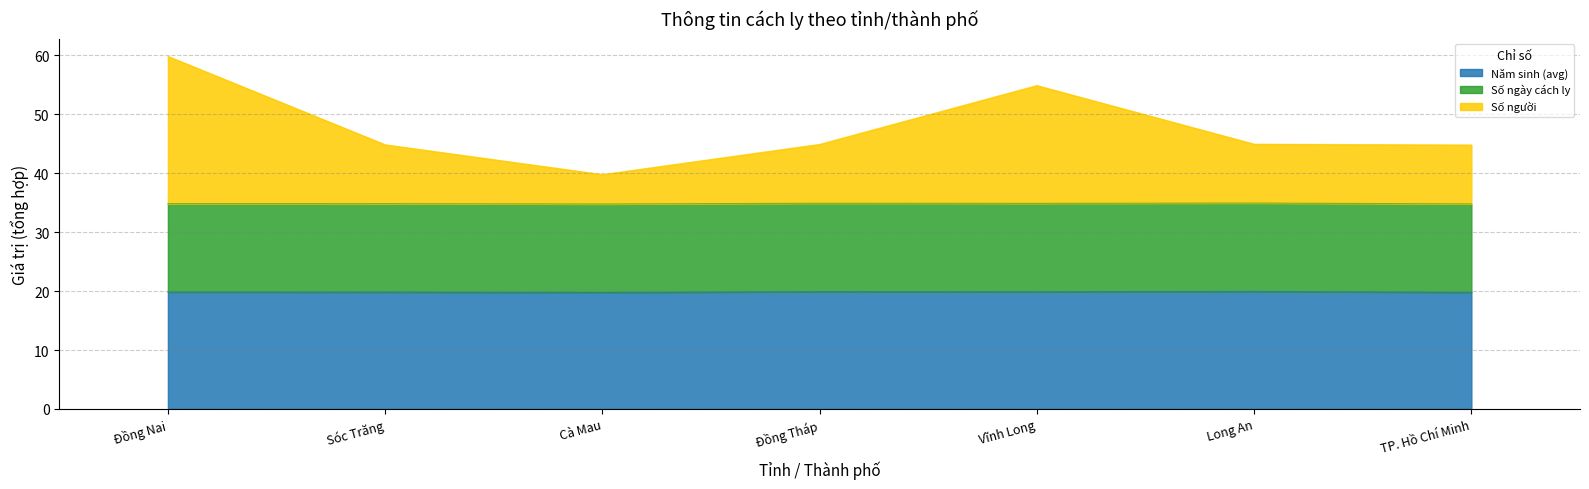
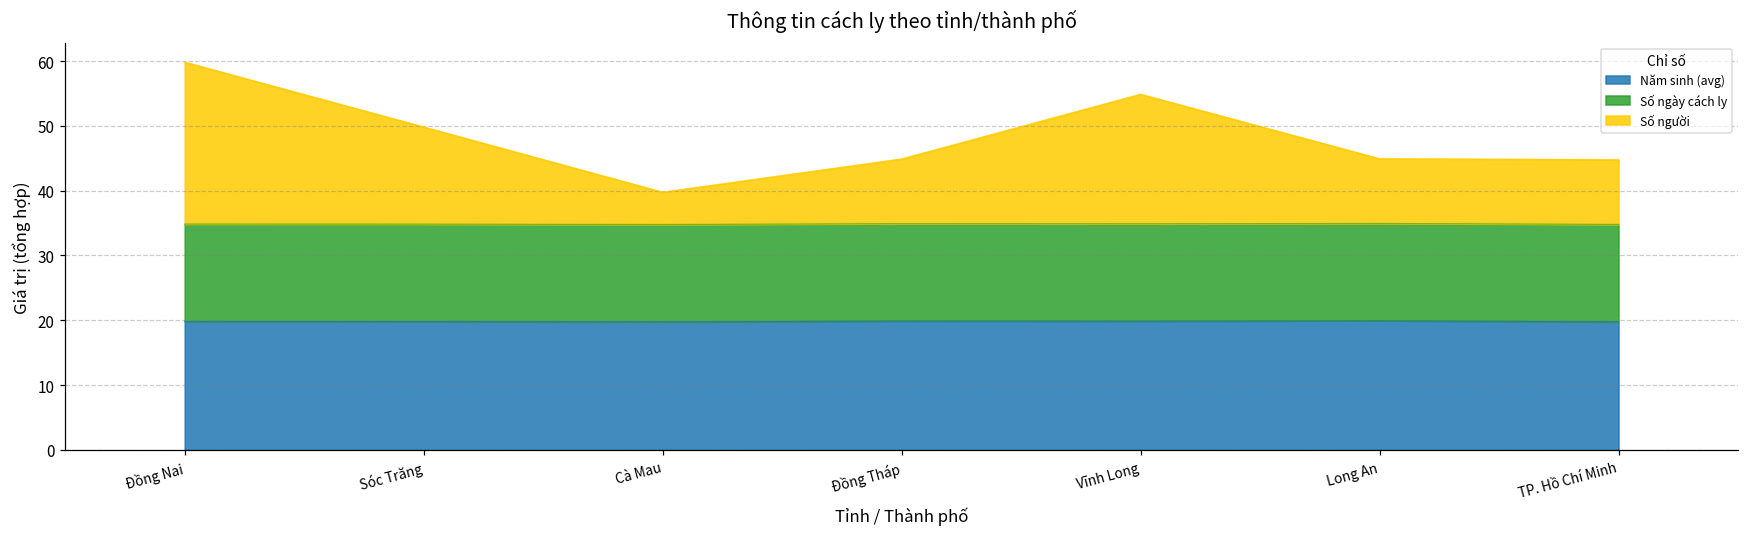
  {
    "Năm sinh (avg)": {
      "Đồng Nai": 20,
      "Sóc Trăng": 20,
      "Cà Mau": 20,
      "Đồng Tháp": 20,
      "Vĩnh Long": 20,
      "Long An": 20,
      "TP. Hồ Chí Minh": 20
    },
    "Số ngày cách ly": {
      "Đồng Nai": 15,
      "Sóc Trăng": 15,
      "Cà Mau": 15,
      "Đồng Tháp": 15,
      "Vĩnh Long": 15,
      "Long An": 15,
      "TP. Hồ Chí Minh": 15
    },
    "Số người": {
      "Đồng Nai": 25,
-     "Sóc Trăng": 10,
+     "Sóc Trăng": 15,
      "Cà Mau": 5,
      "Đồng Tháp": 10,
      "Vĩnh Long": 20,
      "Long An": 10,
      "TP. Hồ Chí Minh": 10
    }
  }
